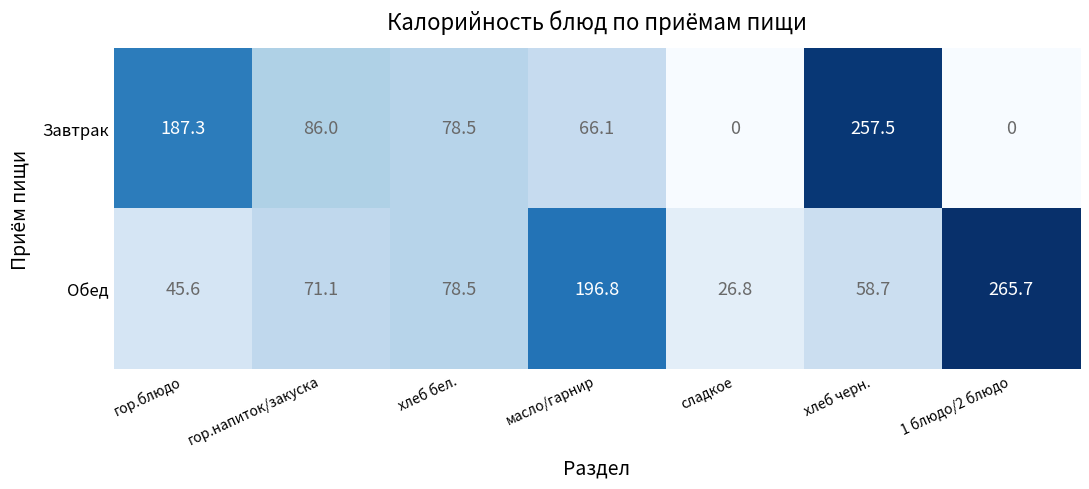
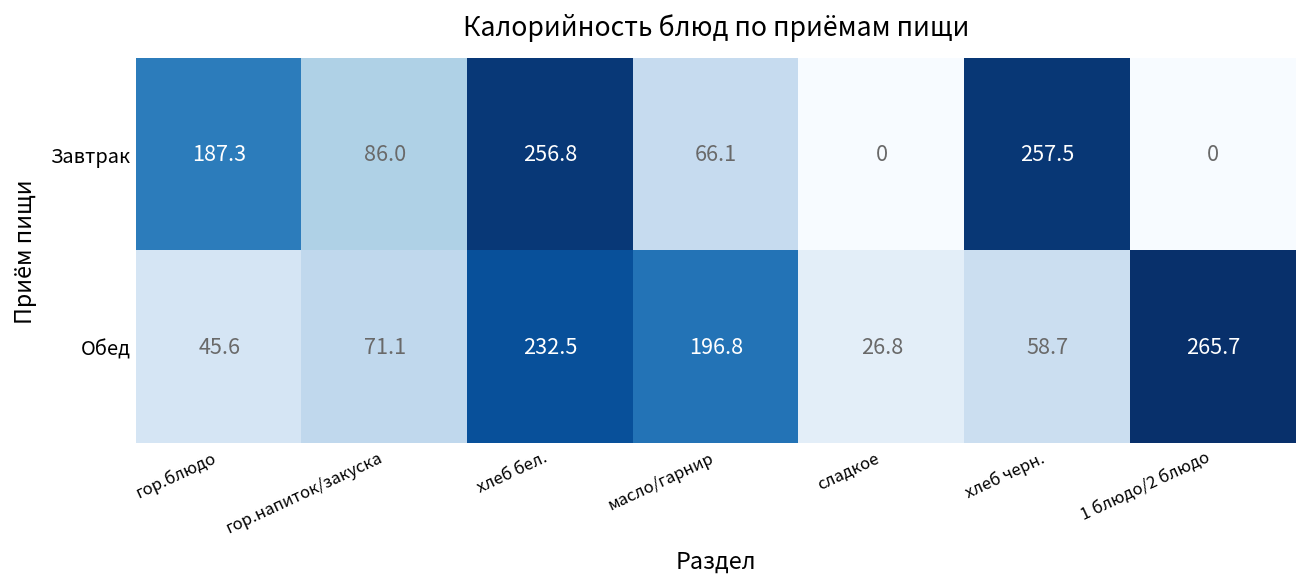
  {
    "Завтрак": {
      "гор.блюдо": 187.3,
      "гор.напиток/закуска": 86.0,
-     "хлеб бел.": 78.5,
+     "хлеб бел.": 256.8,
      "масло/гарнир": 66.1,
      "сладкое": 0,
      "хлеб черн.": 257.5,
      "1 блюдо/2 блюдо": 0
    },
    "Обед": {
      "гор.блюдо": 45.6,
      "гор.напиток/закуска": 71.1,
-     "хлеб бел.": 78.5,
+     "хлеб бел.": 232.5,
      "масло/гарнир": 196.8,
      "сладкое": 26.8,
      "хлеб черн.": 58.7,
      "1 блюдо/2 блюдо": 265.7
    }
  }
